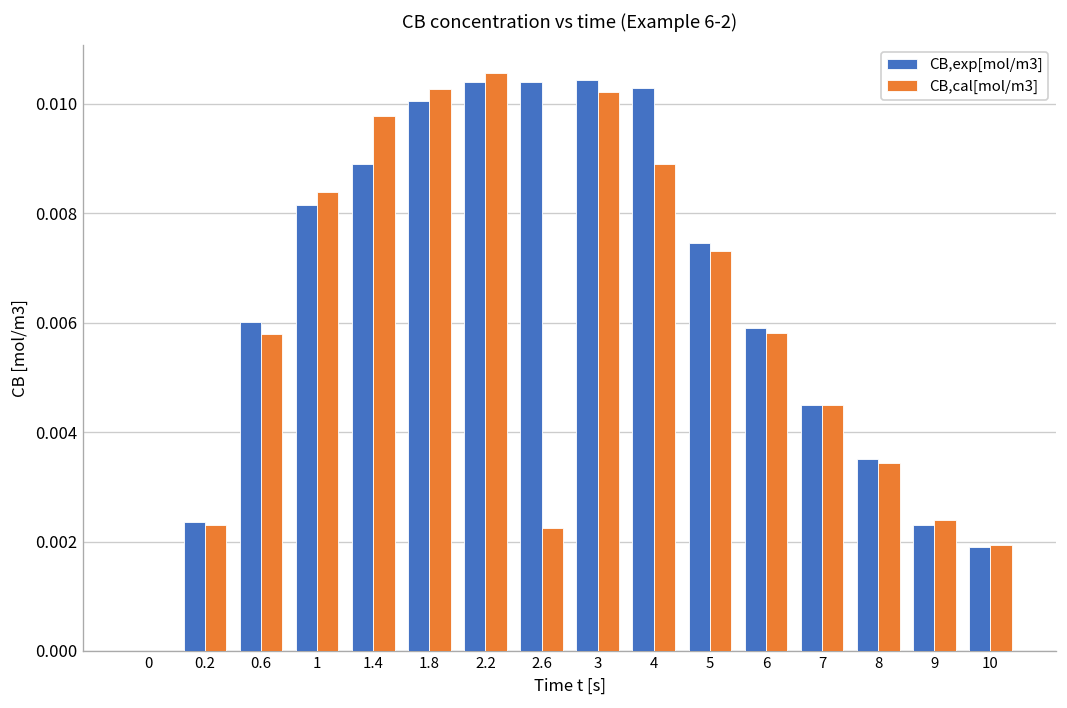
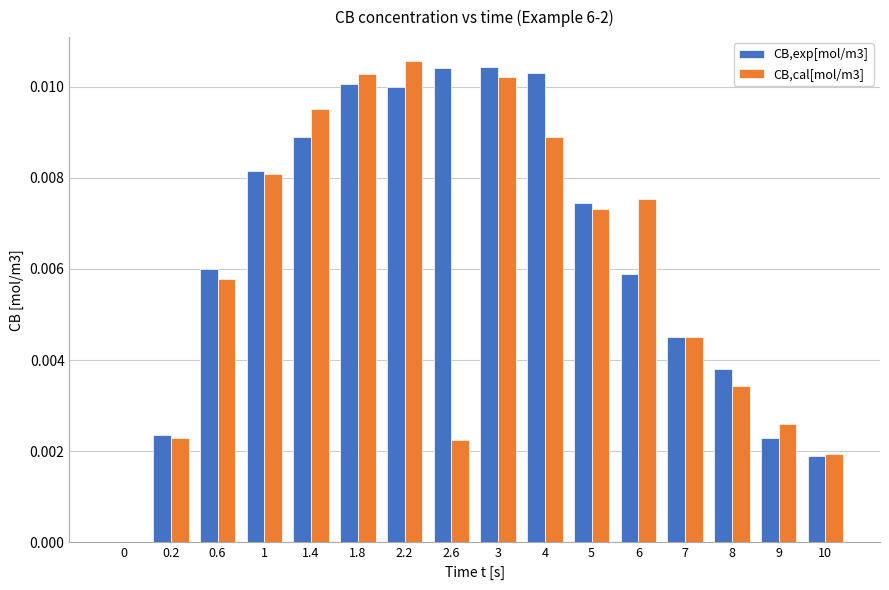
  {
    "CB,exp[mol/m3]": {
      "0": 0.0000,
      "0.2": 0.0024,
      "0.6": 0.0060,
      "1": 0.0082,
      "1.4": 0.0089,
      "1.8": 0.0101,
-     "2.2": 0.0104,
+     "2.2": 0.0100,
      "2.6": 0.0104,
      "3": 0.0104,
      "4": 0.0103,
      "5": 0.0075,
      "6": 0.0059,
      "7": 0.0045,
-     "8": 0.0035,
+     "8": 0.0038,
      "9": 0.0023,
      "10": 0.0019
    },
    "CB,cal[mol/m3]": {
      "0": 0.0000,
      "0.2": 0.0023,
      "0.6": 0.0058,
-     "1": 0.0084,
-     "1.4": 0.0098,
+     "1": 0.0081,
+     "1.4": 0.0095,
      "1.8": 0.0103,
      "2.2": 0.0106,
      "2.6": 0.0023,
      "3": 0.0102,
      "4": 0.0089,
      "5": 0.0073,
-     "6": 0.0058,
+     "6": 0.0075,
      "7": 0.0045,
      "8": 0.0034,
-     "9": 0.0024,
+     "9": 0.0026,
      "10": 0.0019
    }
  }
